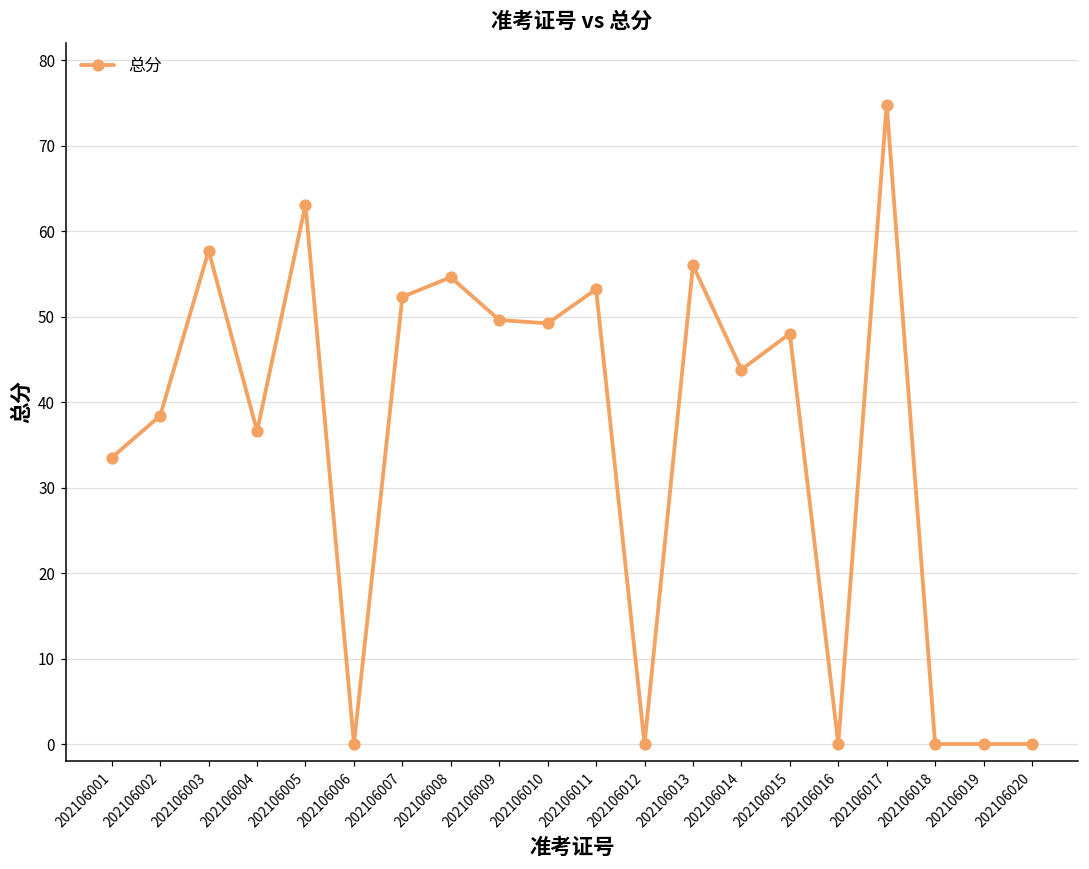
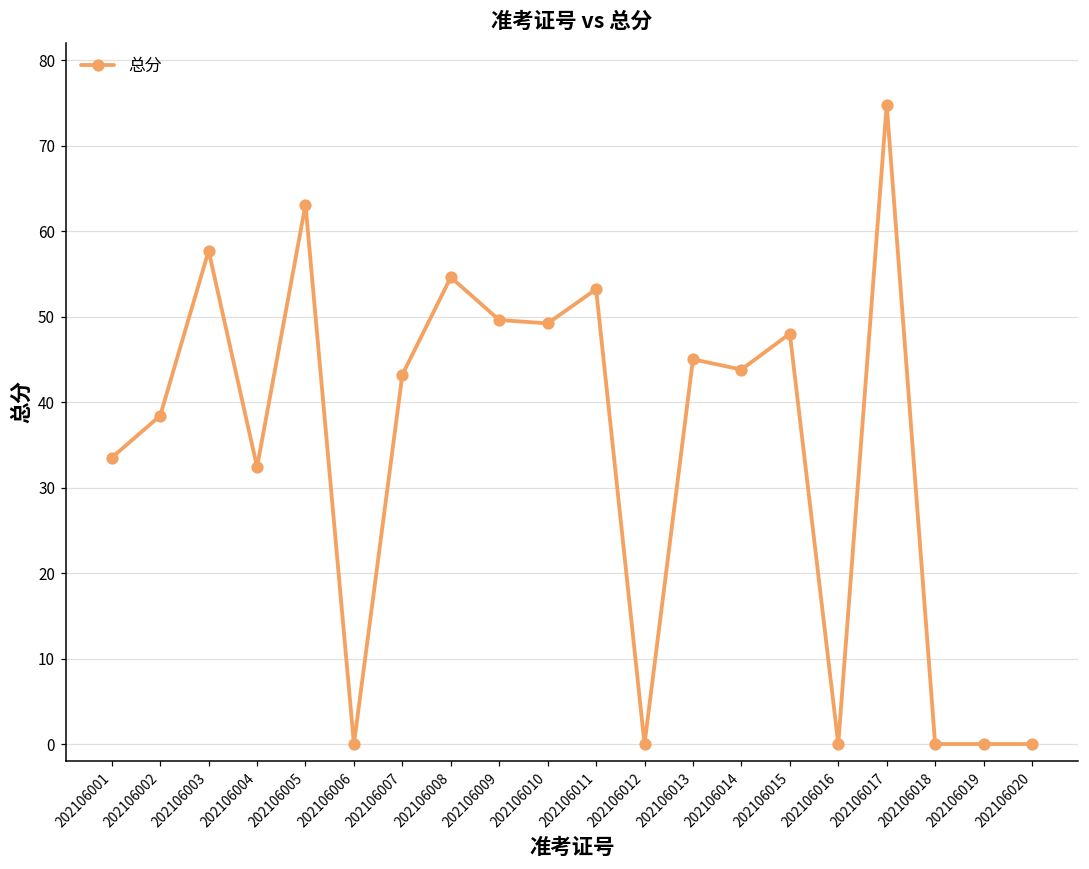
  {
    "202106001": 34,
    "202106002": 38,
    "202106003": 58,
-   "202106004": 37,
+   "202106004": 32,
    "202106005": 63,
    "202106006": 0,
-   "202106007": 52,
+   "202106007": 43,
    "202106008": 55,
    "202106009": 50,
    "202106010": 49,
    "202106011": 53,
    "202106012": 0,
-   "202106013": 56,
+   "202106013": 45,
    "202106014": 44,
    "202106015": 48,
    "202106016": 0,
    "202106017": 75,
    "202106018": 0,
    "202106019": 0,
    "202106020": 0
  }
